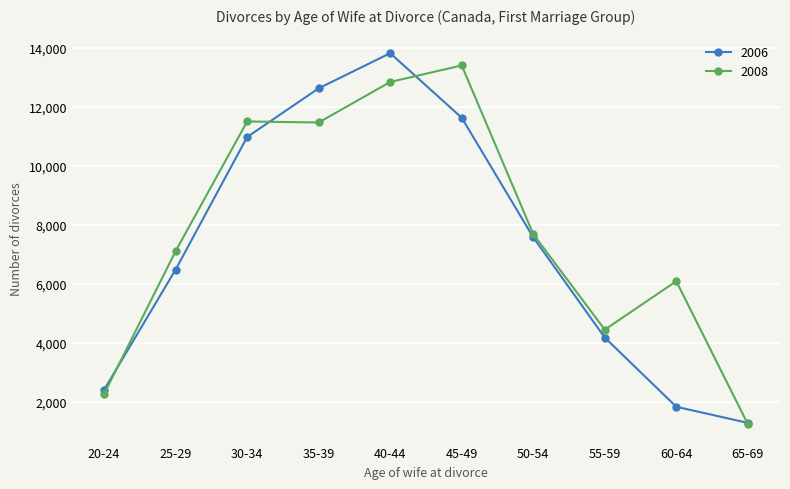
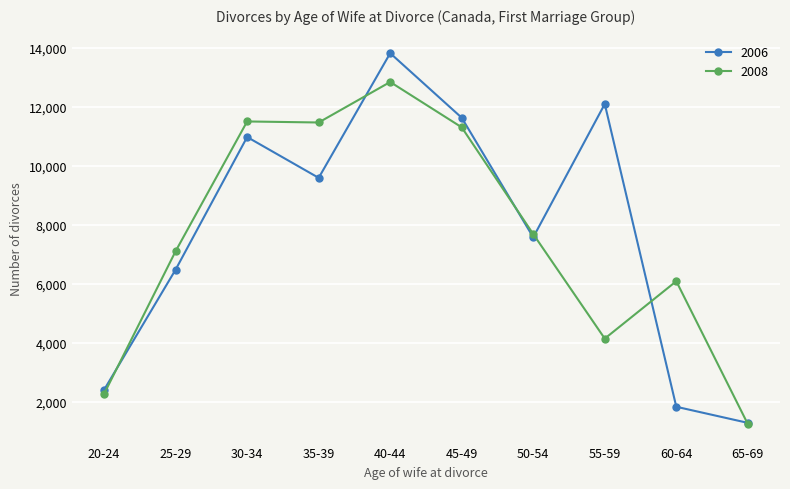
  {
    "2006": {
      "20-24": "2,400",
      "25-29": "6,500",
      "30-34": "11,000",
-     "35-39": "12,600",
+     "35-39": "9,600",
      "40-44": "13,800",
      "45-49": "11,600",
      "50-54": "7,600",
-     "55-59": "4,200",
+     "55-59": "12,100",
      "60-64": "1,800"
    },
    "2008": {
      "20-24": "2,300",
      "25-29": "7,100",
      "30-34": "11,500",
      "35-39": "11,500",
      "40-44": "12,800",
-     "45-49": "13,400",
+     "45-49": "11,300",
      "50-54": "7,700",
-     "55-59": "4,400",
+     "55-59": "4,100",
      "60-64": "6,100"
    }
  }
